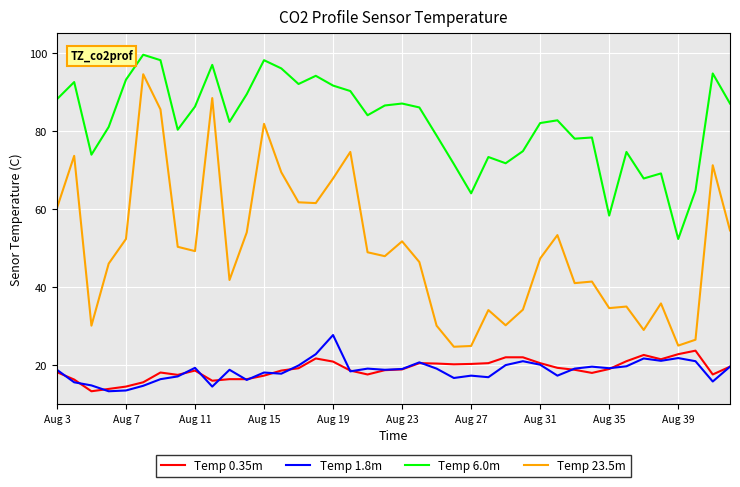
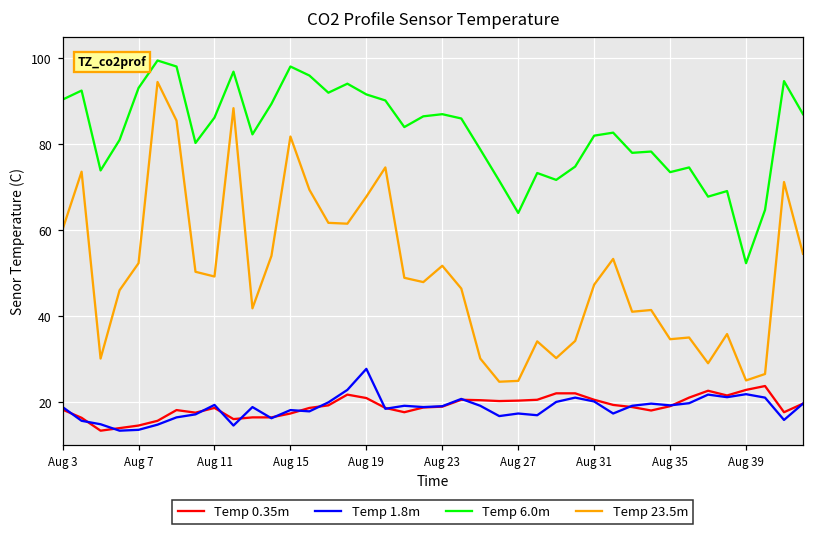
  {
    "Temp 0.35m": {
      "Aug 7": 15,
      "Aug 11": 19,
      "Aug 15": 17,
      "Aug 19": 21,
      "Aug 27": 20,
      "Aug 39": 23
    },
    "Temp 1.8m": {
      "Aug 7": 14,
      "Aug 11": 19,
      "Aug 15": 18,
      "Aug 19": 28,
      "Aug 27": 17,
      "Aug 39": 22
    },
    "Temp 6.0m": {
-     "Aug 3": 88,
+     "Aug 3": 90,
      "Aug 7": 93,
      "Aug 11": 86,
      "Aug 15": 98,
      "Aug 19": 92,
      "Aug 23": 87,
      "Aug 27": 64,
      "Aug 31": 82,
-     "Aug 35": 58,
+     "Aug 35": 74,
      "Aug 39": 52
    },
    "Temp 23.5m": {
      "Aug 3": 60,
      "Aug 7": 52,
      "Aug 11": 49,
      "Aug 15": 82,
      "Aug 19": 68,
      "Aug 23": 52,
      "Aug 27": 25,
      "Aug 31": 47,
      "Aug 35": 35,
      "Aug 39": 25
    }
  }
